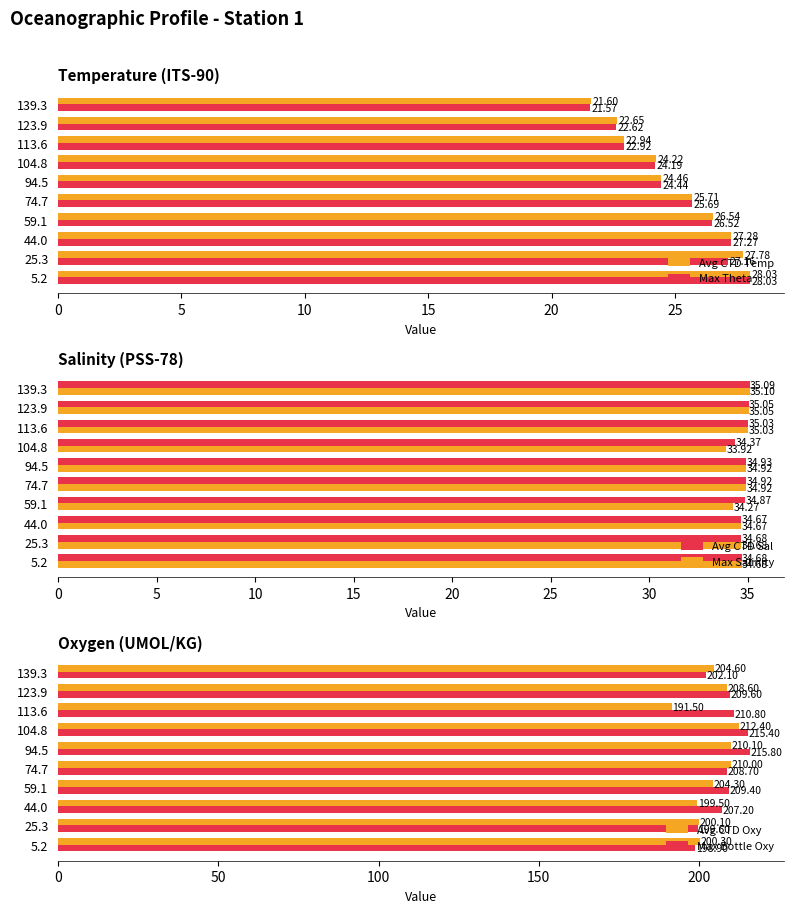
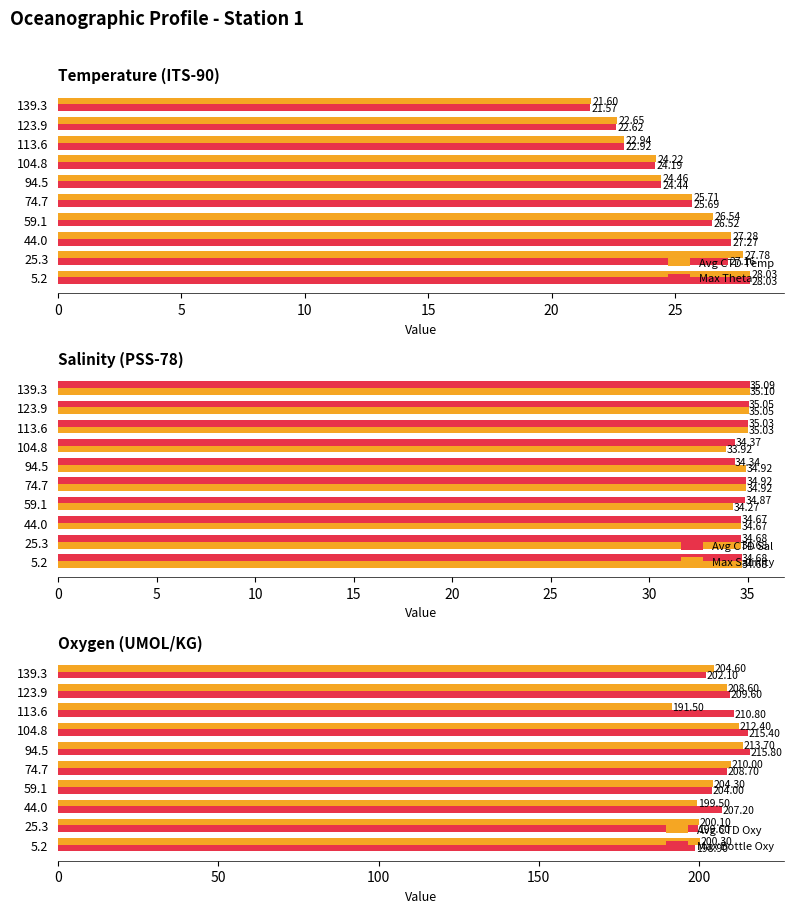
  {
    "Temperature (ITS-90)": {
      "Avg CTD Temp": {
        "25.3": 27.78
      },
      "Max Theta": {
        "25.3": 27.16
      }
    },
    "Salinity (PSS-78)": {
      "Avg CTD Sal": {
-       "94.5": 34.93
+       "94.5": 34.34
      }
    },
    "Oxygen (UMOL/KG)": {
      "Avg CTD Oxy": {
        "113.6": 191.50,
-       "94.5": 210.10,
+       "94.5": 213.70,
        "44.0": 199.50
      },
      "Max Bottle Oxy": {
        "113.6": 210.80,
-       "59.1": 209.40,
+       "59.1": 204.00,
        "44.0": 207.20
      }
    }
  }
